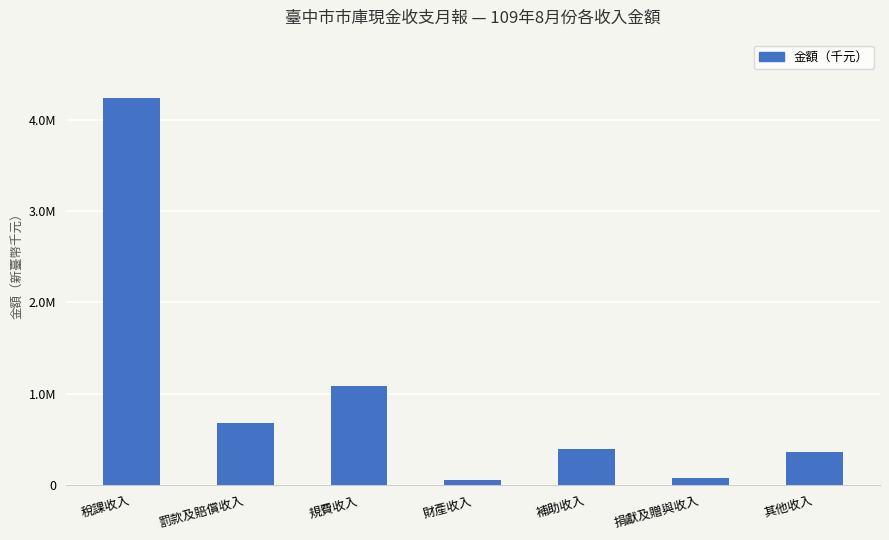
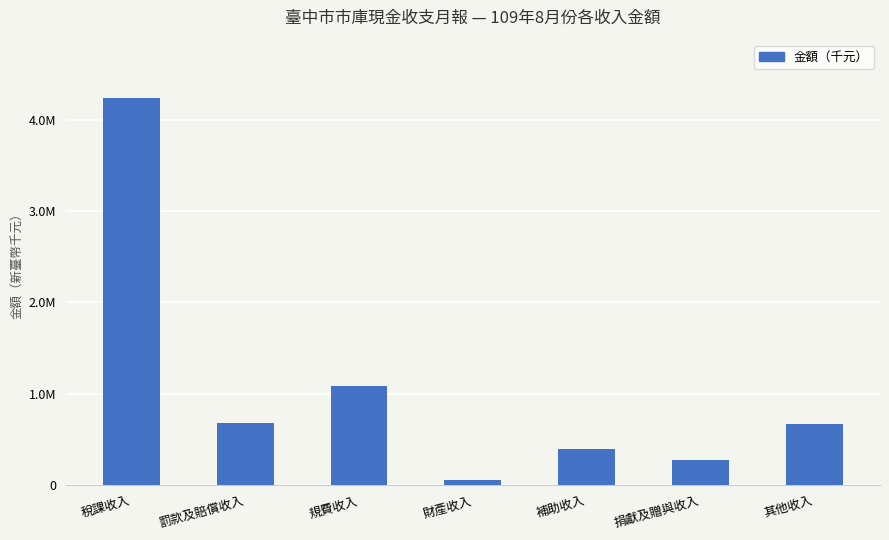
  {
    "稅課收入": 4200000,
    "罰款及賠償收入": 700000,
    "規費收入": 1100000,
    "財產收入": 100000,
    "補助收入": 400000,
-   "捐獻及贈與收入": 100000,
-   "其他收入": 400000
+   "捐獻及贈與收入": 300000,
+   "其他收入": 700000
  }
